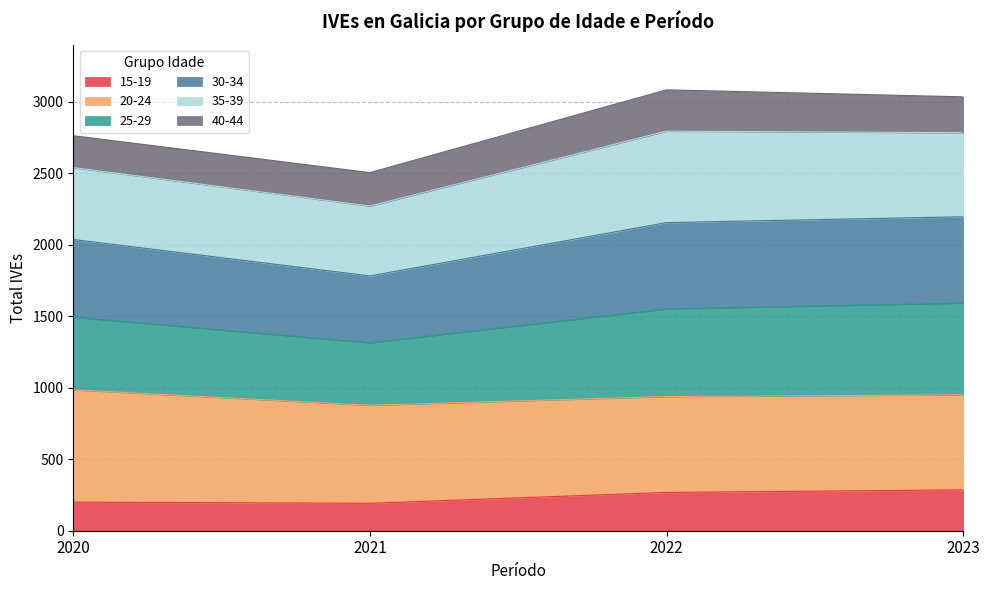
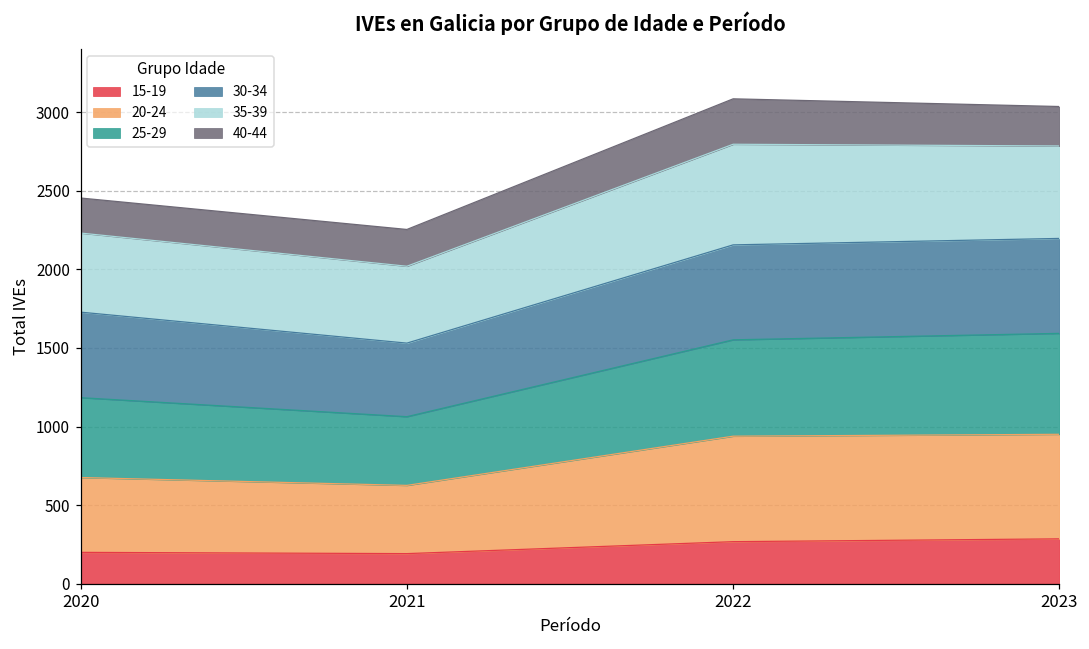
  {
    "15-19": {
      "2020": 200,
      "2021": 190,
      "2022": 270,
      "2023": 290
    },
    "20-24": {
-     "2020": 790,
-     "2021": 690,
+     "2020": 480,
+     "2021": 430,
      "2022": 670,
      "2023": 670
    },
    "35-39": {
      "2020": 500,
      "2021": 490,
      "2022": 640,
      "2023": 590
    }
  }
